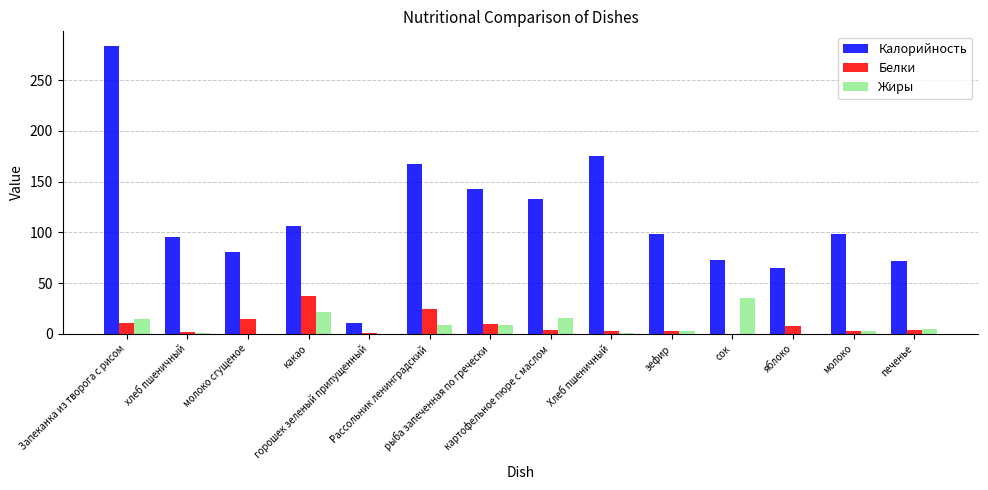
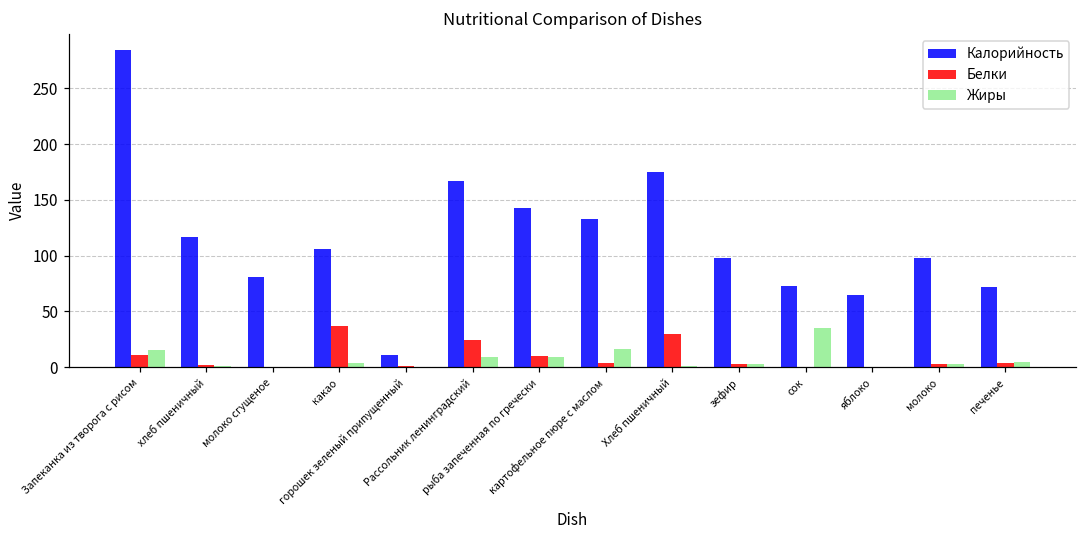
  {
    "Калорийность": {
      "Запеканка из творога с рисом": 284,
-     "хлеб пшеничный": 95,
+     "хлеб пшеничный": 117,
      "молоко сгущеное": 81,
      "какао": 106,
      "горошек зеленый припущенный": 11,
      "Рассольник ленинградский": 167,
      "рыба запеченная по гречески": 143,
      "картофельное пюре с маслом": 133,
      "Хлеб пшеничный": 175,
      "зефир": 98,
      "сок": 73,
      "яблоко": 65,
      "молоко": 98,
      "печенье": 72
    },
    "Белки": {
      "Запеканка из творога с рисом": 11,
-     "молоко сгущеное": 15,
+     "молоко сгущеное": 0,
      "какао": 37,
      "Рассольник ленинградский": 24,
      "рыба запеченная по гречески": 10,
      "картофельное пюре с маслом": 4,
-     "Хлеб пшеничный": 3,
+     "Хлеб пшеничный": 30,
      "зефир": 3,
      "сок": 0,
-     "яблоко": 8,
+     "яблоко": 0,
      "молоко": 3,
      "печенье": 4
    },
    "Жиры": {
      "Запеканка из творога с рисом": 15,
      "молоко сгущеное": 0,
-     "какао": 21,
+     "какао": 4,
      "горошек зеленый припущенный": 0,
      "Рассольник ленинградский": 9,
      "рыба запеченная по гречески": 9,
      "картофельное пюре с маслом": 16,
      "зефир": 3,
      "сок": 35,
      "яблоко": 0,
      "молоко": 3,
      "печенье": 5
    }
  }
